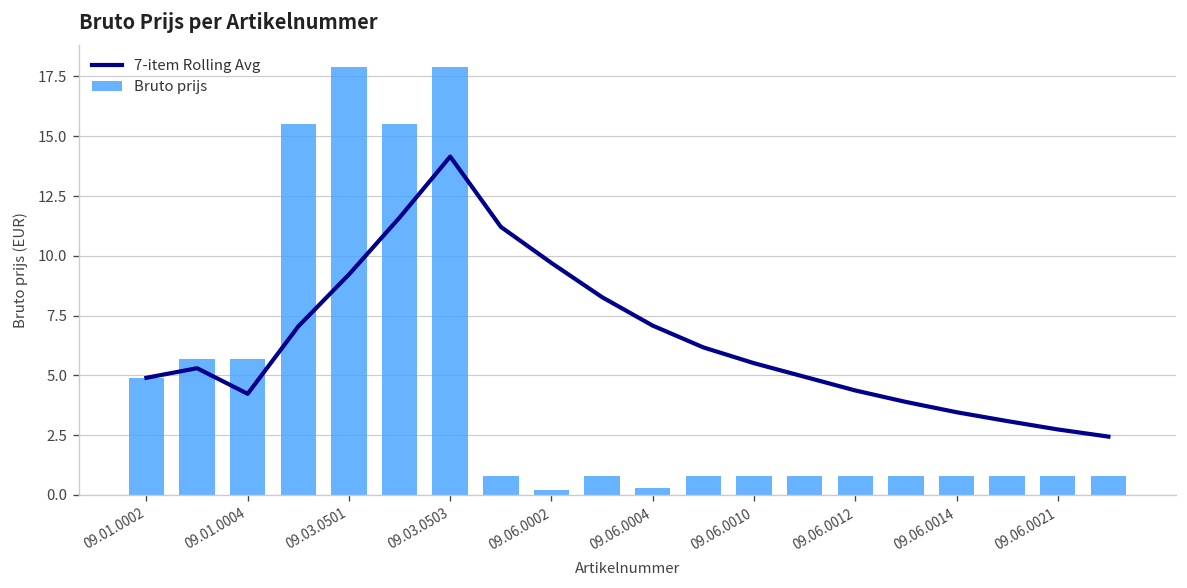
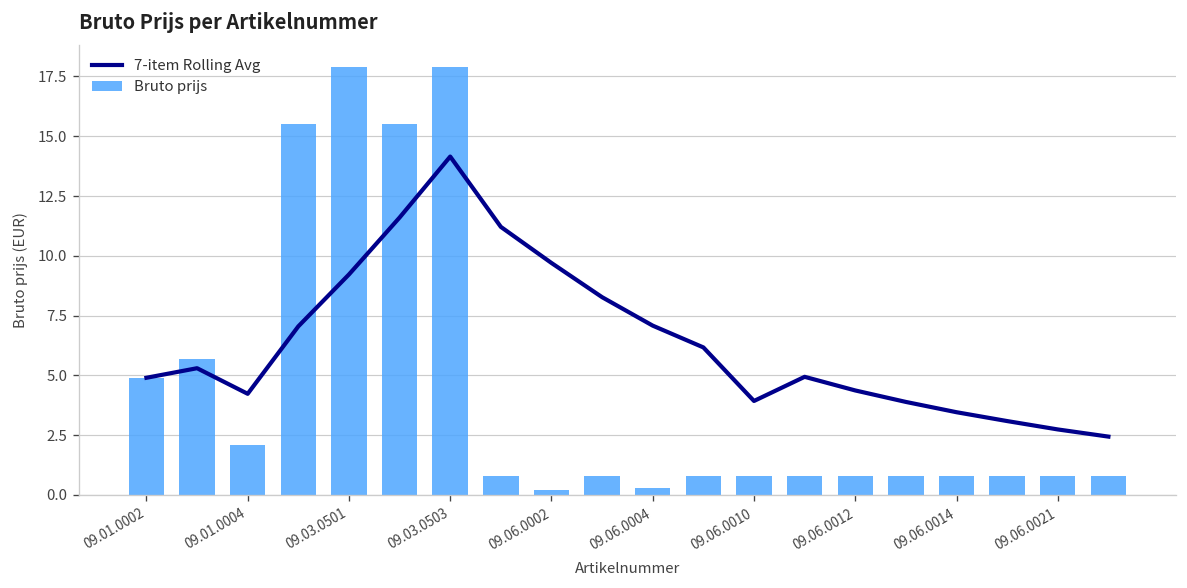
  {
    "7-item Rolling Avg": {
      "09.01.0002": 4.9,
      "09.01.0004": 4.2,
      "09.03.0501": 9.2,
      "09.03.0503": 14.2,
      "09.06.0002": 9.7,
      "09.06.0004": 7.1,
-     "09.06.0010": 5.5,
+     "09.06.0010": 3.9,
      "09.06.0012": 4.4,
      "09.06.0014": 3.5,
      "09.06.0021": 2.7
    },
    "Bruto prijs": {
      "09.01.0002": 4.9,
-     "09.01.0004": 5.7,
+     "09.01.0004": 2.1,
      "09.03.0501": 17.9,
      "09.03.0503": 17.9,
      "09.06.0002": 0.2,
      "09.06.0004": 0.3,
      "09.06.0010": 0.8,
      "09.06.0012": 0.8,
      "09.06.0014": 0.8,
      "09.06.0021": 0.8
    }
  }
